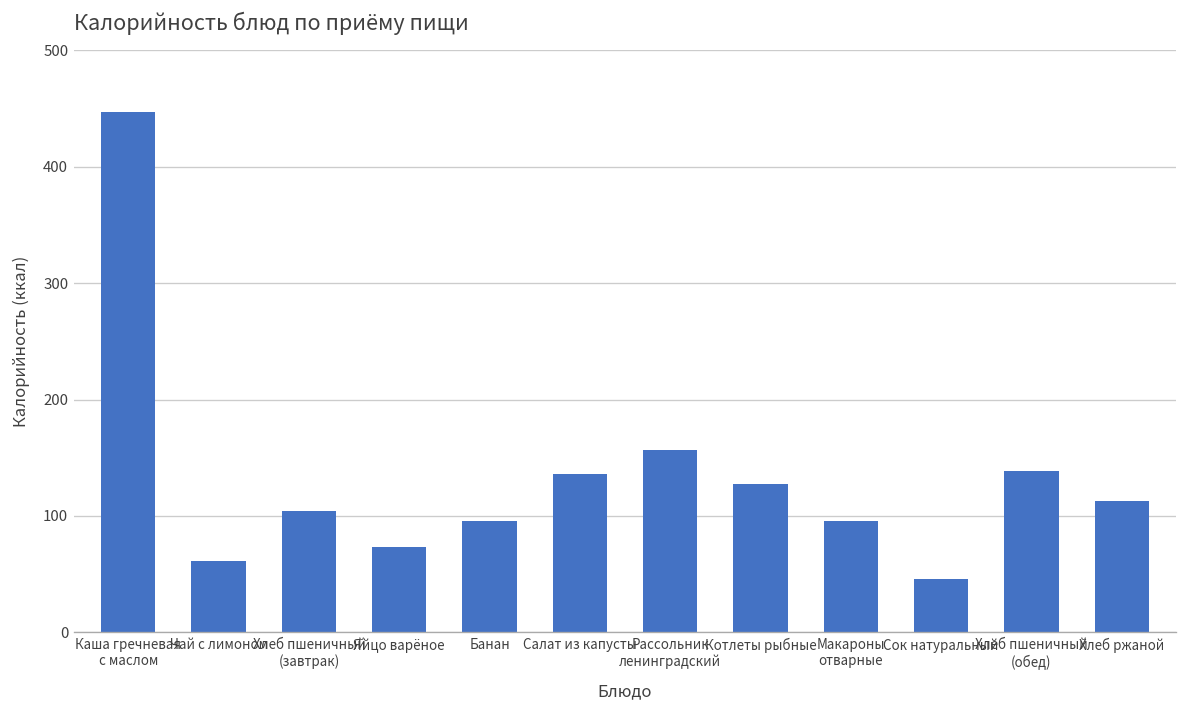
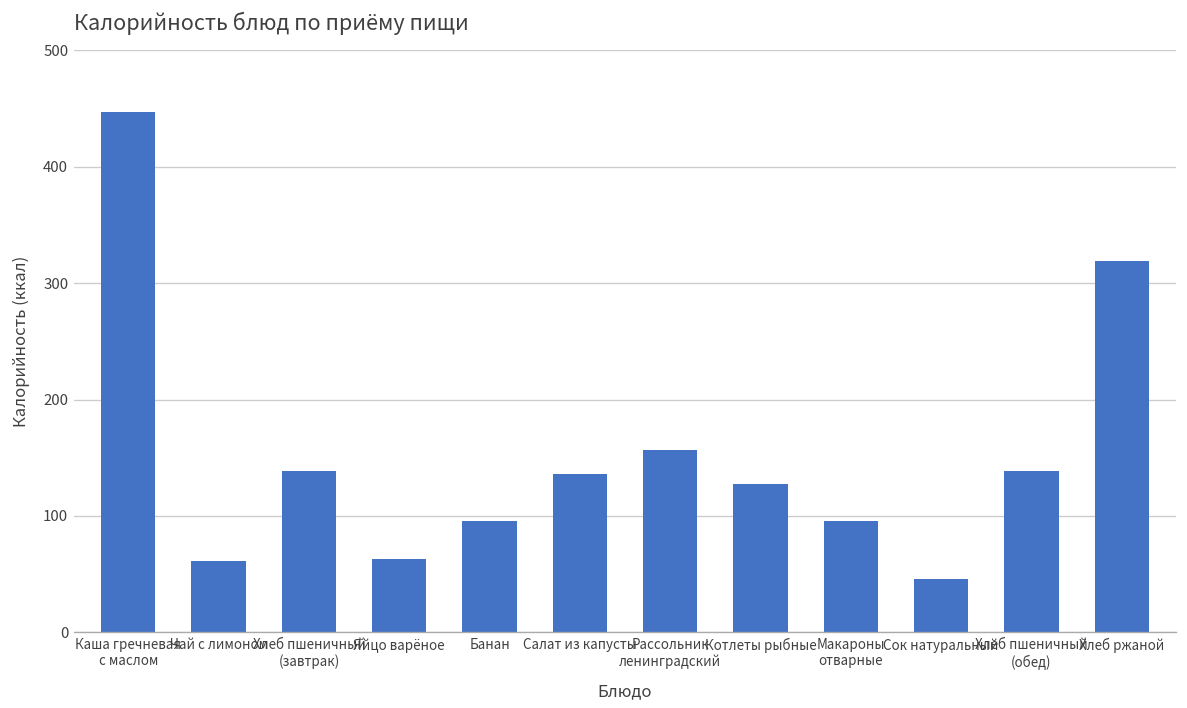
  {
    "Каша гречневая с маслом": 450,
    "Чай с лимоном": 60,
-   "Хлеб пшеничный (завтрак)": 100,
-   "Яйцо варёное": 70,
+   "Хлеб пшеничный (завтрак)": 140,
+   "Яйцо варёное": 60,
    "Банан": 100,
    "Рассольник ленинградский": 160,
    "Котлеты рыбные": 130,
    "Макароны отварные": 100,
    "Хлеб пшеничный (обед)": 140,
-   "Хлеб ржаной": 110
+   "Хлеб ржаной": 320
  }
